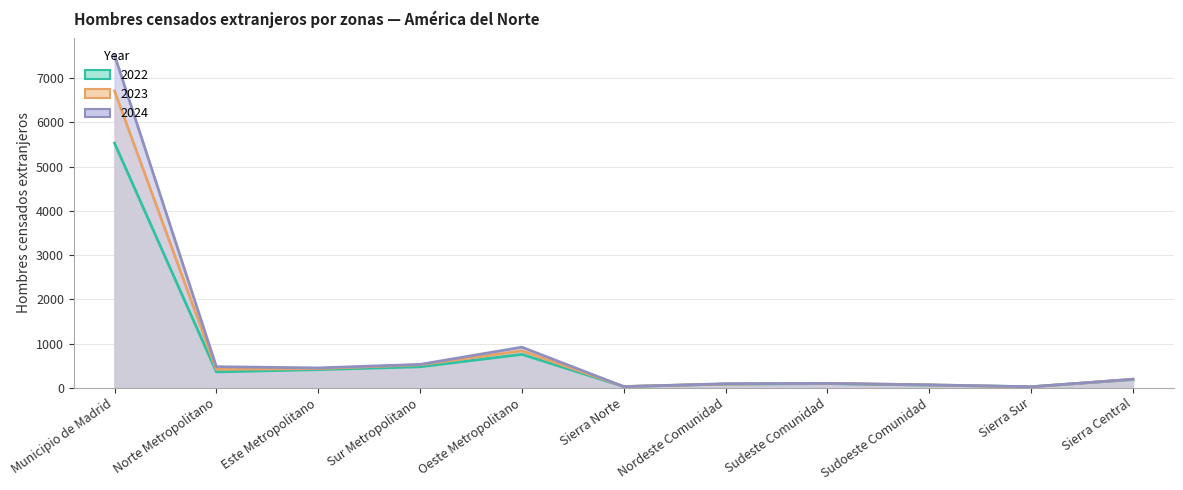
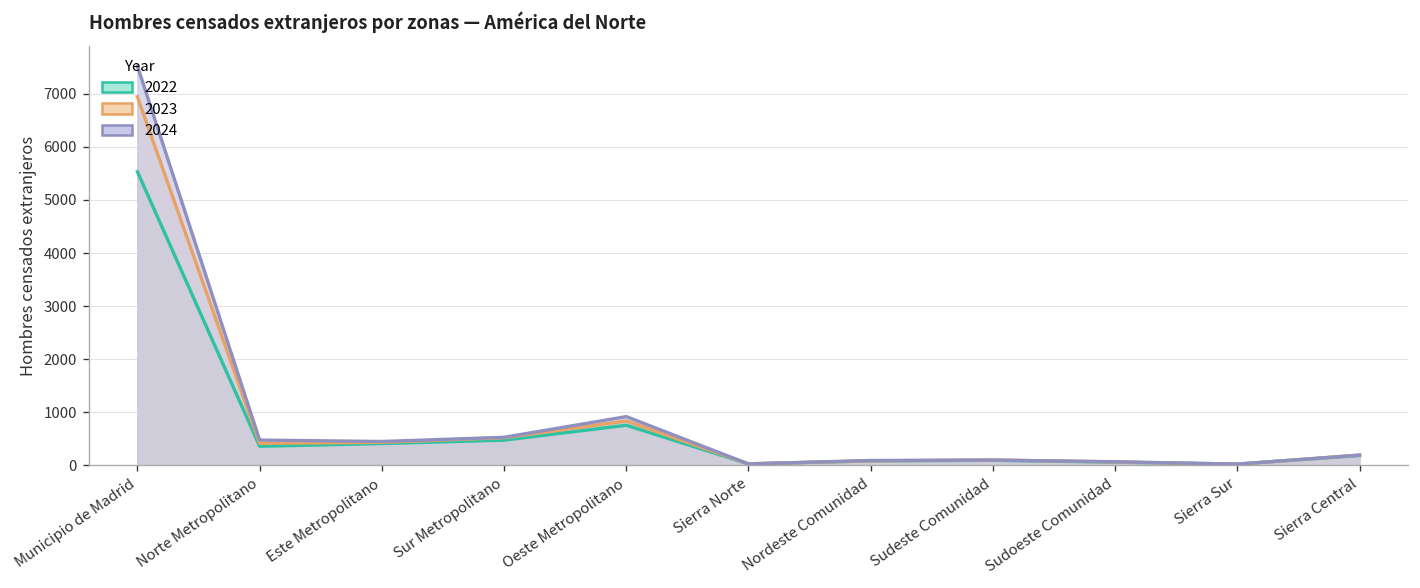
  {
    "2023": {
-     "Municipio de Madrid": 6700,
+     "Municipio de Madrid": 6900,
      "Oeste Metropolitano": 800
    }
  }
